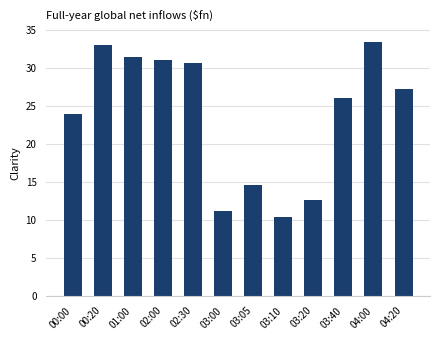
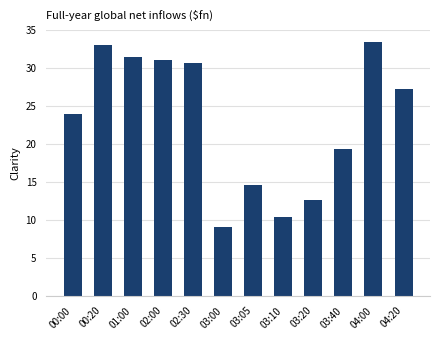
  {
    "00:00": 24,
    "00:20": 33,
    "01:00": 32,
    "02:00": 31,
    "02:30": 31,
-   "03:00": 11,
+   "03:00": 9,
    "03:05": 15,
    "03:10": 10,
    "03:20": 13,
-   "03:40": 26,
+   "03:40": 19,
    "04:00": 33,
    "04:20": 27
  }
